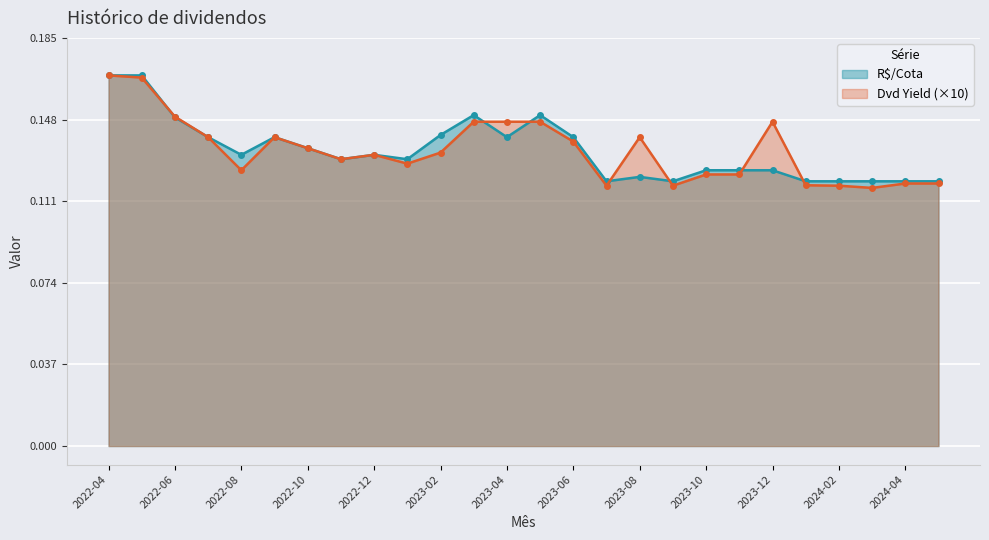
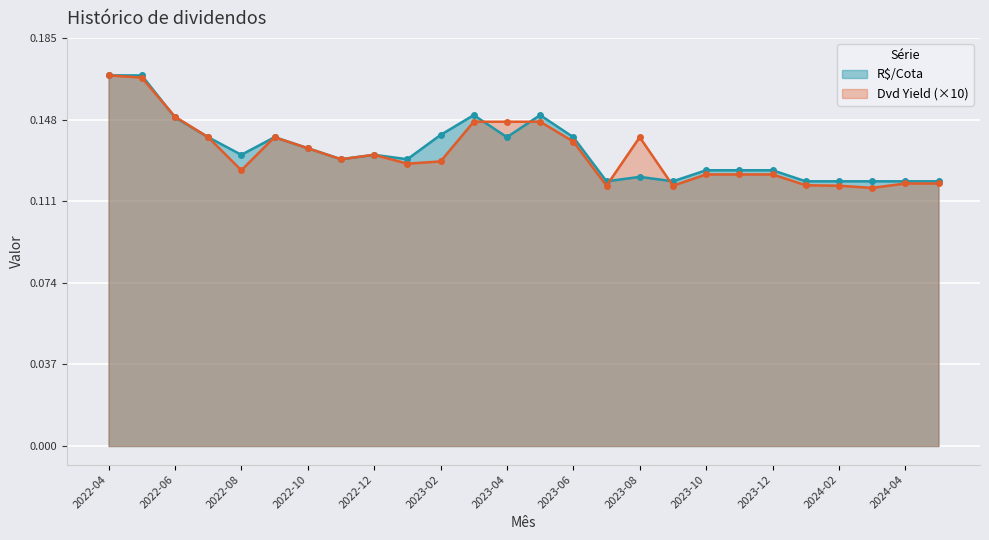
  {
    "R$/Cota": {
      "2022-08": 0.132,
      "2023-02": 0.141,
      "2023-04": 0.140,
      "2023-06": 0.140,
      "2023-08": 0.122,
      "2023-10": 0.125,
      "2023-12": 0.125,
      "2024-02": 0.120
    },
    "Dvd Yield (×10)": {
      "2022-08": 0.125,
-     "2023-02": 0.133,
+     "2023-02": 0.129,
      "2023-04": 0.147,
      "2023-06": 0.138,
      "2023-08": 0.140,
      "2023-10": 0.123,
-     "2023-12": 0.147,
+     "2023-12": 0.123,
      "2024-02": 0.118
    }
  }
